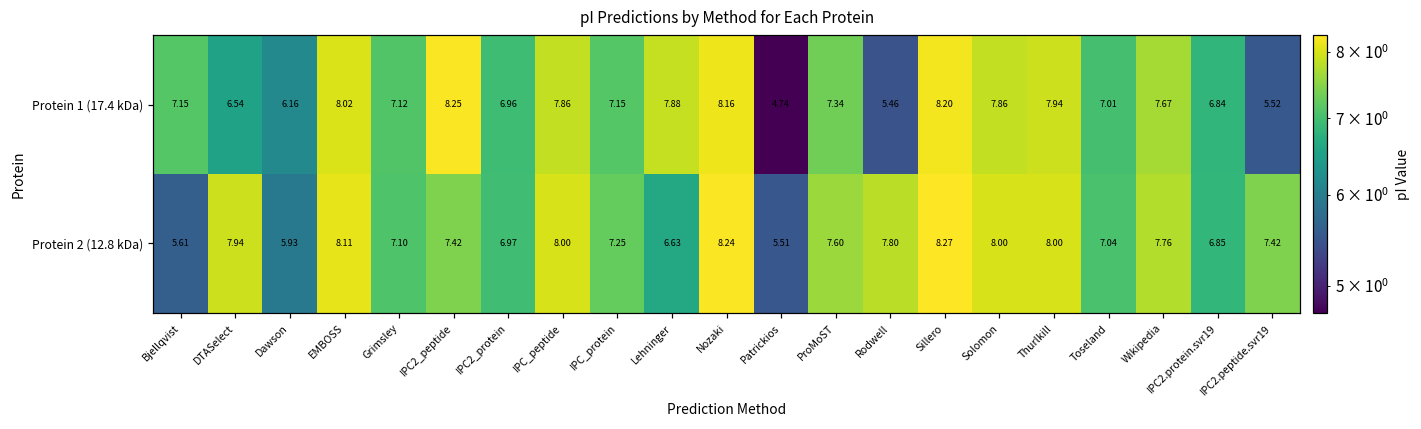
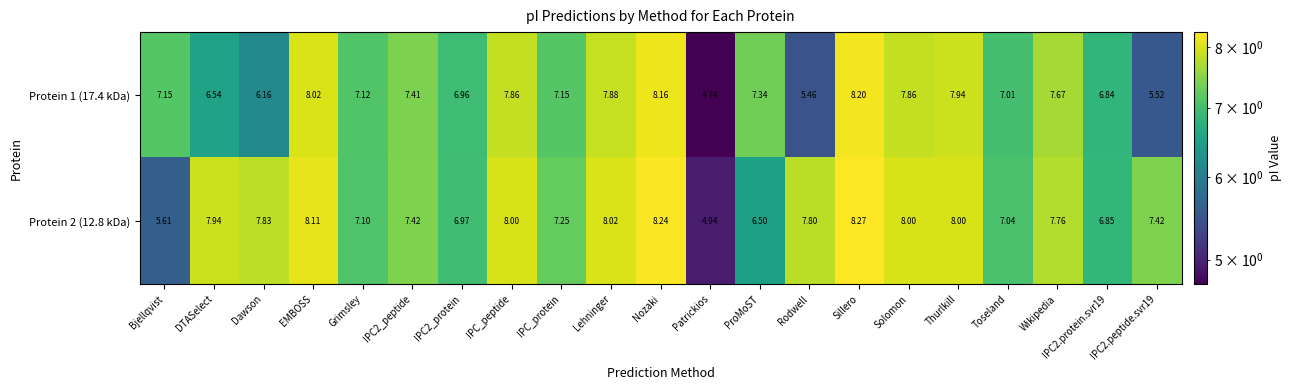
  {
    "Protein 1 (17.4 kDa)": {
      "Bjellqvist": 7.15,
      "DTASelect": 6.54,
      "Dawson": 6.16,
      "EMBOSS": 8.02,
      "Grimsley": 7.12,
-     "IPC2_peptide": 8.25,
+     "IPC2_peptide": 7.41,
      "IPC2_protein": 6.96,
      "IPC_peptide": 7.86,
      "IPC_protein": 7.15,
      "Lehninger": 7.88,
      "Nozaki": 8.16,
      "Patrickios": 4.74,
      "ProMoST": 7.34,
      "Rodwell": 5.46,
      "Sillero": 8.20,
      "Solomon": 7.86,
      "Thurlkill": 7.94,
      "Toseland": 7.01,
      "Wikipedia": 7.67,
      "IPC2.protein.svr19": 6.84,
      "IPC2.peptide.svr19": 5.52
    },
    "Protein 2 (12.8 kDa)": {
      "Bjellqvist": 5.61,
      "DTASelect": 7.94,
-     "Dawson": 5.93,
+     "Dawson": 7.83,
      "EMBOSS": 8.11,
      "Grimsley": 7.10,
      "IPC2_peptide": 7.42,
      "IPC2_protein": 6.97,
      "IPC_peptide": 8.00,
      "IPC_protein": 7.25,
-     "Lehninger": 6.63,
+     "Lehninger": 8.02,
      "Nozaki": 8.24,
-     "Patrickios": 5.51,
-     "ProMoST": 7.60,
+     "Patrickios": 4.94,
+     "ProMoST": 6.50,
      "Rodwell": 7.80,
      "Sillero": 8.27,
      "Solomon": 8.00,
      "Thurlkill": 8.00,
      "Toseland": 7.04,
      "Wikipedia": 7.76,
      "IPC2.protein.svr19": 6.85,
      "IPC2.peptide.svr19": 7.42
    }
  }
